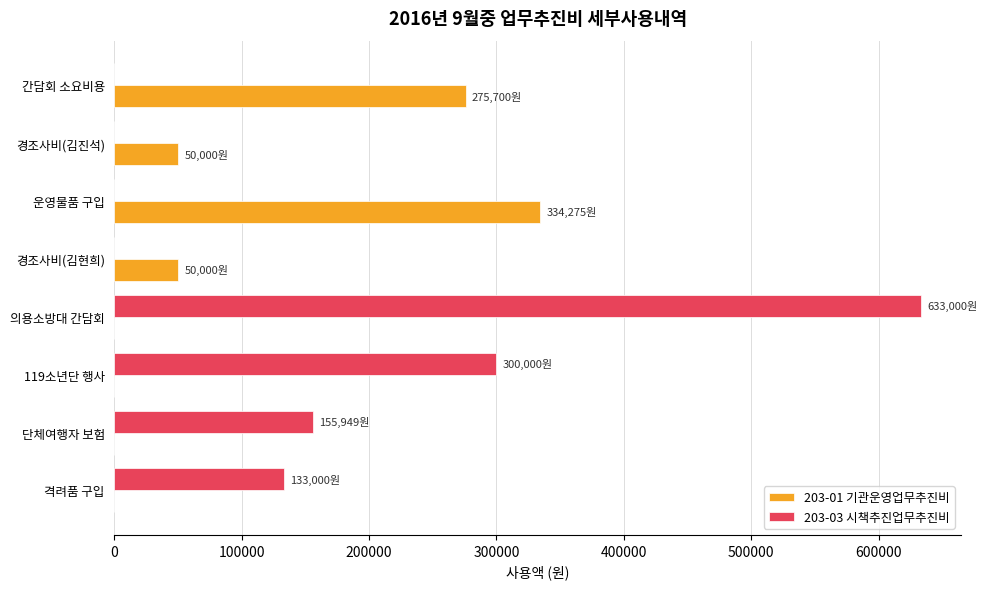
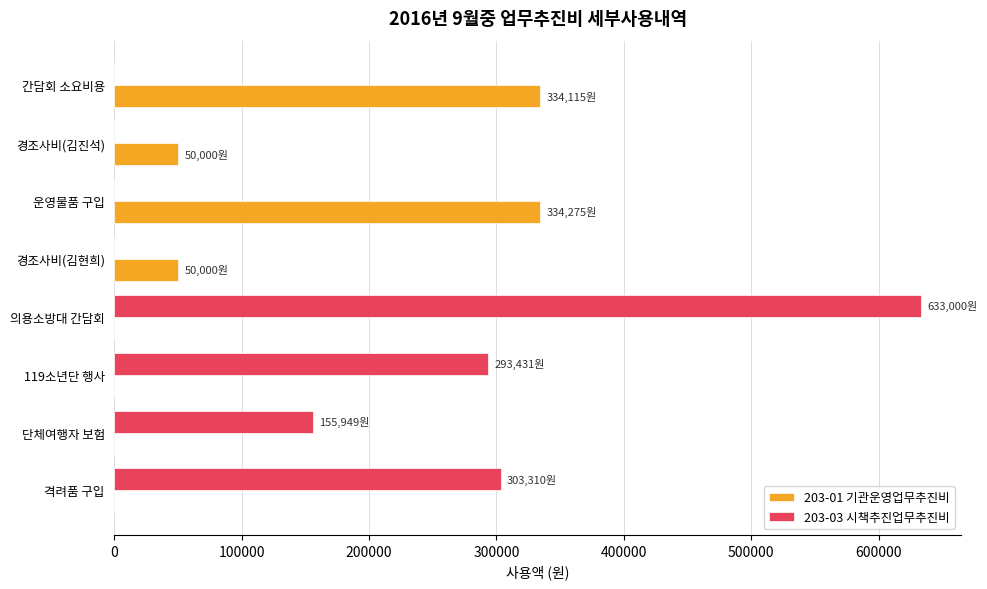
  {
    "203-01 기관운영업무추진비": {
-     "간담회 소요비용": "275,700원",
+     "간담회 소요비용": "334,115원",
      "경조사비(김진석)": "50,000원",
      "운영물품 구입": "334,275원",
      "경조사비(김현희)": "50,000원"
    },
    "203-03 시책추진업무추진비": {
      "의용소방대 간담회": "633,000원",
-     "119소년단 행사": "300,000원",
+     "119소년단 행사": "293,431원",
      "단체여행자 보험": "155,949원",
-     "격려품 구입": "133,000원"
+     "격려품 구입": "303,310원"
    }
  }
